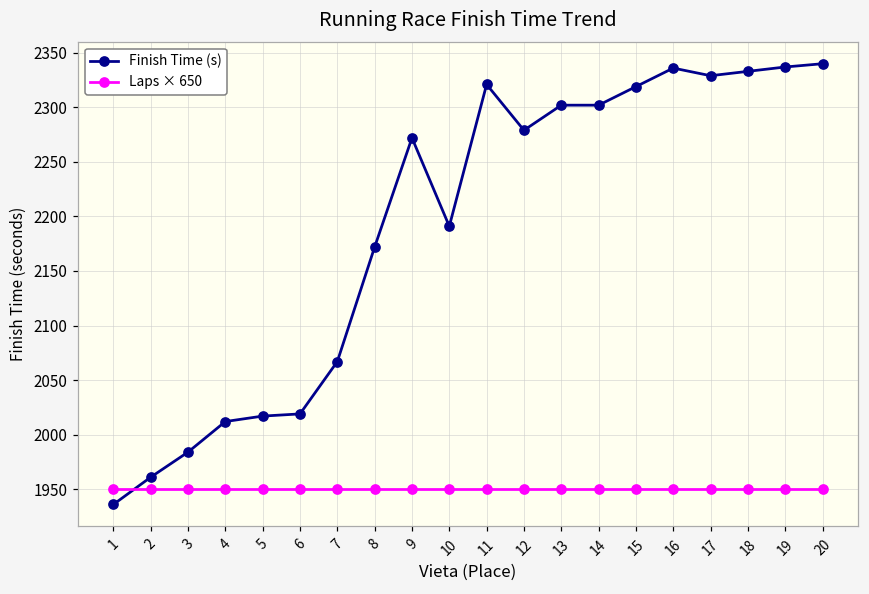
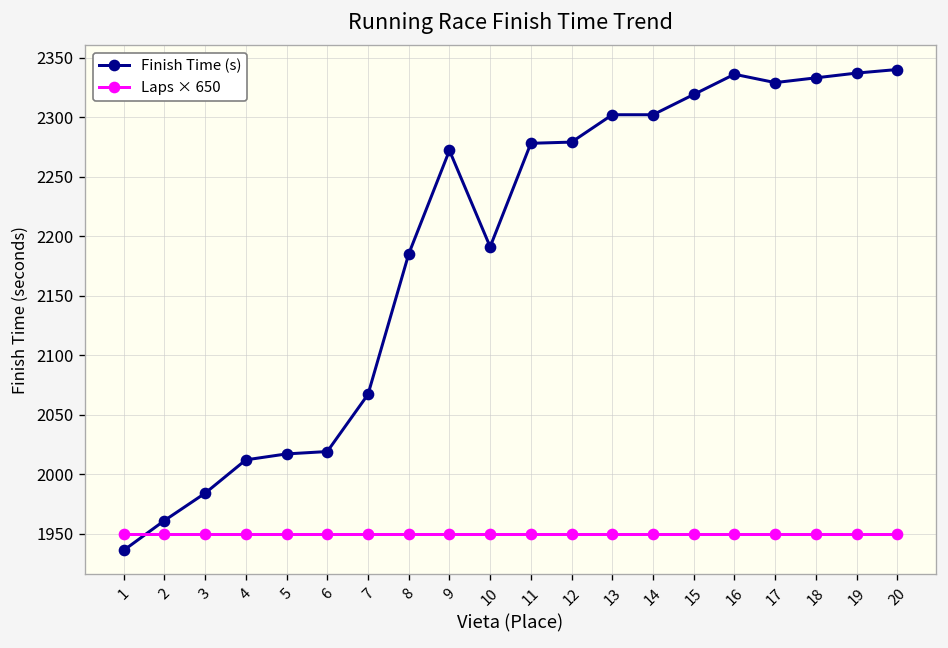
  {
    "Finish Time (s)": {
      "1": 1940,
      "2": 1960,
      "3": 1980,
      "4": 2010,
      "5": 2020,
      "6": 2020,
      "7": 2070,
-     "8": 2170,
+     "8": 2190,
      "9": 2270,
      "10": 2190,
-     "11": 2320,
+     "11": 2280,
      "12": 2280,
      "13": 2300,
      "14": 2300,
      "15": 2320,
      "16": 2340,
      "17": 2330,
      "18": 2330,
      "19": 2340,
      "20": 2340
    },
    "Laps × 650": {
      "1": 1950,
      "2": 1950,
      "3": 1950,
      "4": 1950,
      "5": 1950,
      "6": 1950,
      "7": 1950,
      "8": 1950,
      "9": 1950,
      "10": 1950,
      "11": 1950,
      "12": 1950,
      "13": 1950,
      "14": 1950,
      "15": 1950,
      "16": 1950,
      "17": 1950,
      "18": 1950,
      "19": 1950,
      "20": 1950
    }
  }
